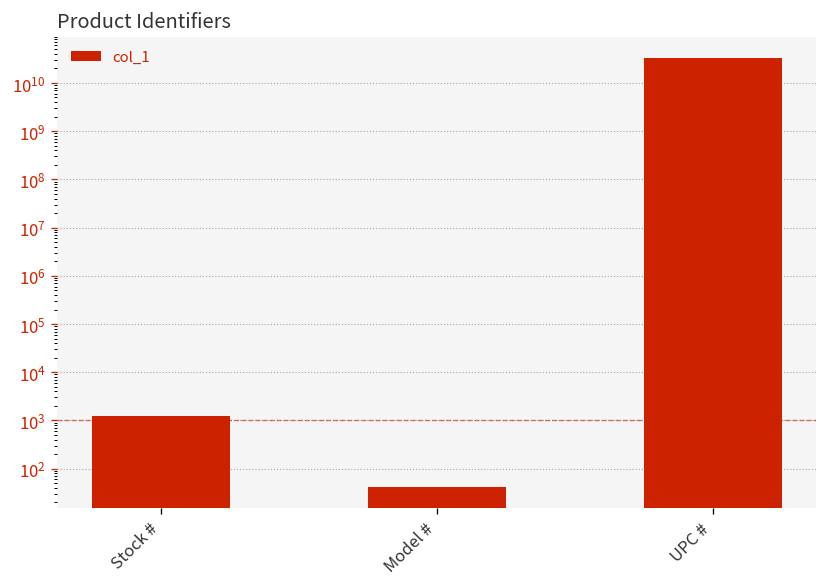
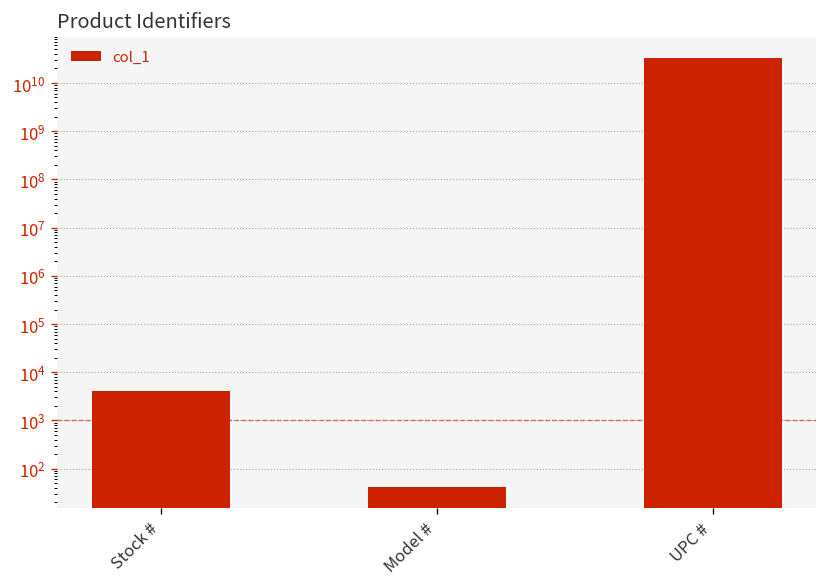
  {
-   "Stock #": 1300,
+   "Stock #": 4000,
    "Model #": 40,
    "UPC #": 30000000000
  }
